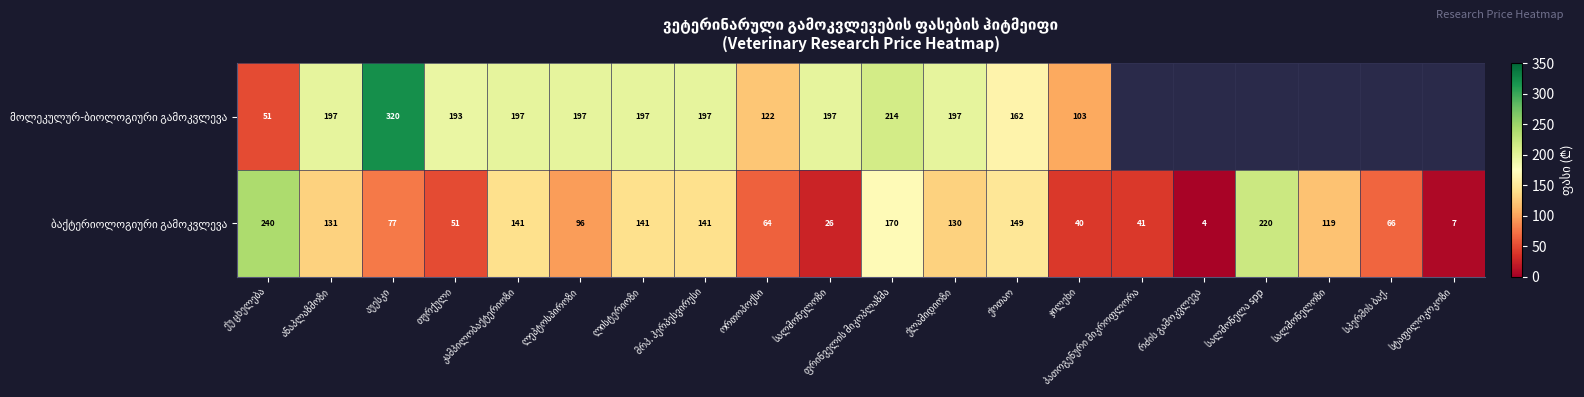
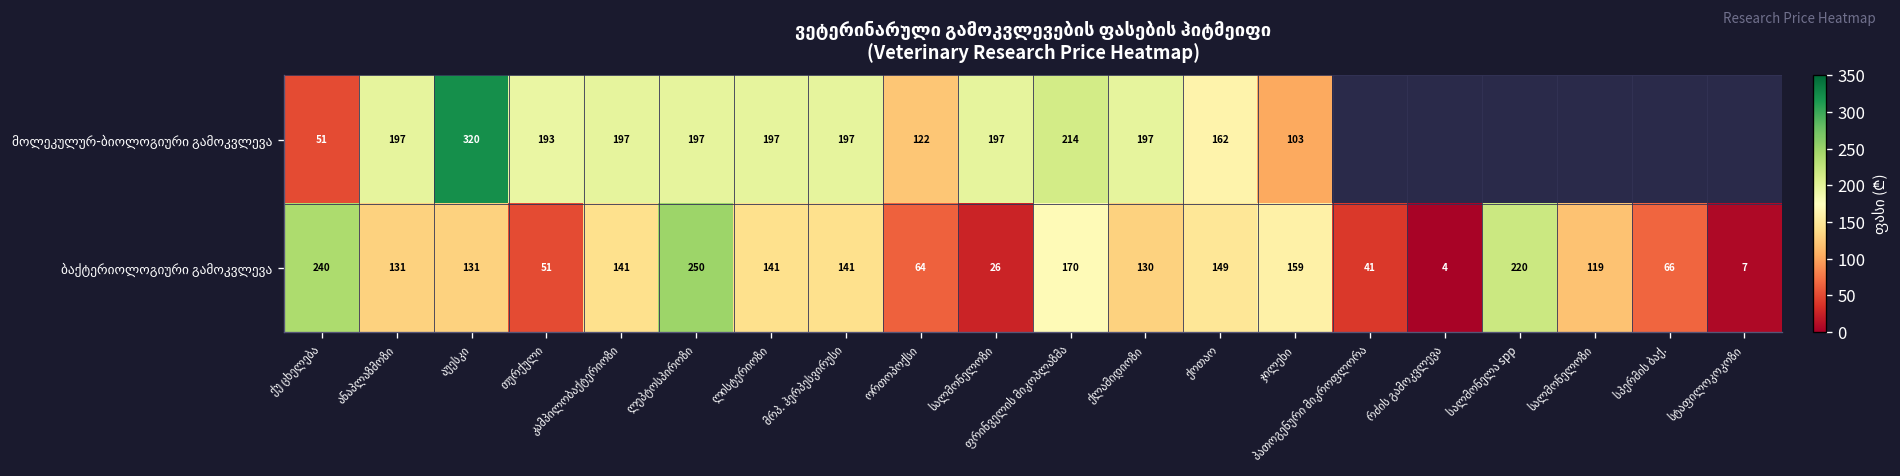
  {
    "მოლეკულურ-ბიოლოგიური გამოკვლევა": {
      "ქუ ცხელება": 51,
      "ანაპლაზმოზი": 197,
      "აუესკი": 320,
      "თურქული": 193,
      "კამპილობაქტერიოზი": 197,
      "ლეპტოსპიროზი": 197,
      "ლისტერიოზი": 197,
      "მრპ. ჰერპესვირუსი": 197,
      "ორთოპოქსი": 122,
      "სალმონელოზი": 197,
      "ფრინველის მიკოპლაზმა": 214,
      "ქლამიდიოზი": 197,
      "ქოთაო": 162,
      "ჯილეხი": 103
    },
    "ბაქტერიოლოგიური გამოკვლევა": {
      "ქუ ცხელება": 240,
      "ანაპლაზმოზი": 131,
-     "აუესკი": 77,
+     "აუესკი": 131,
      "თურქული": 51,
      "კამპილობაქტერიოზი": 141,
-     "ლეპტოსპიროზი": 96,
+     "ლეპტოსპიროზი": 250,
      "ლისტერიოზი": 141,
      "მრპ. ჰერპესვირუსი": 141,
      "ორთოპოქსი": 64,
      "ფრინველის მიკოპლაზმა": 170,
      "ქლამიდიოზი": 130,
      "ქოთაო": 149,
-     "ჯილეხი": 40,
+     "ჯილეხი": 159,
      "პათოგენური მიკროფლორა": 41,
      "რძის გამოკვლევა": 4,
      "სალმონელა spp": 220,
      "სპერმის ბაქ.": 66,
      "სტაფილოკოკოზი": 7
    }
  }
